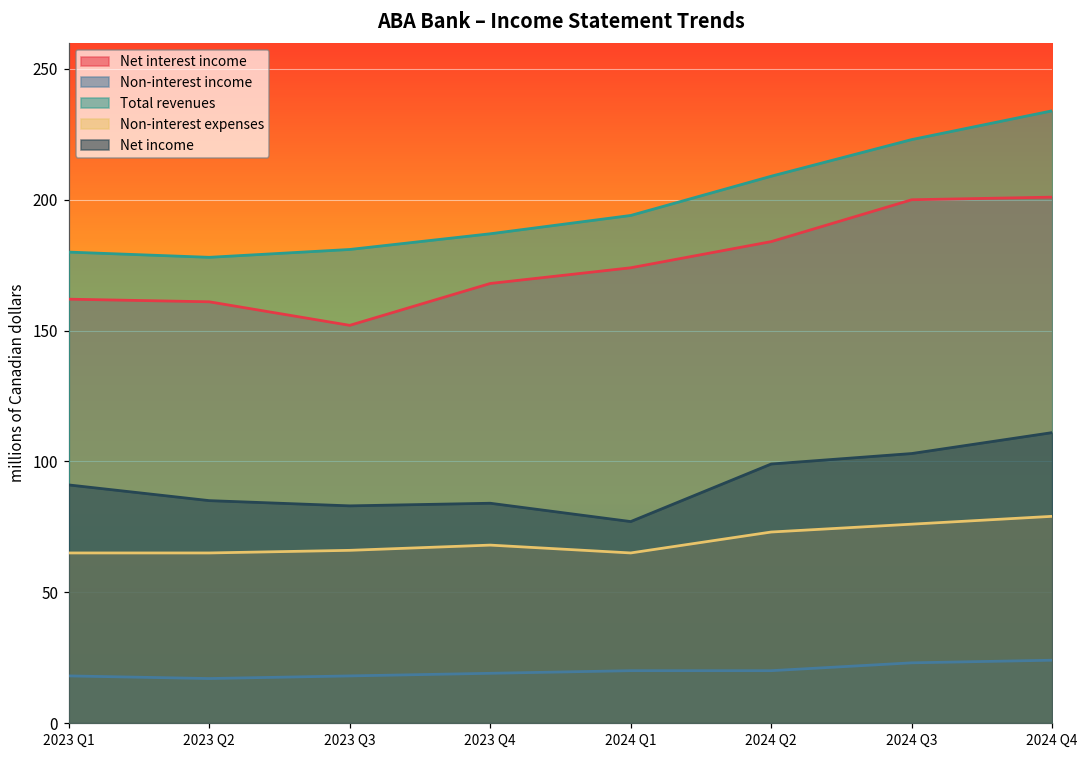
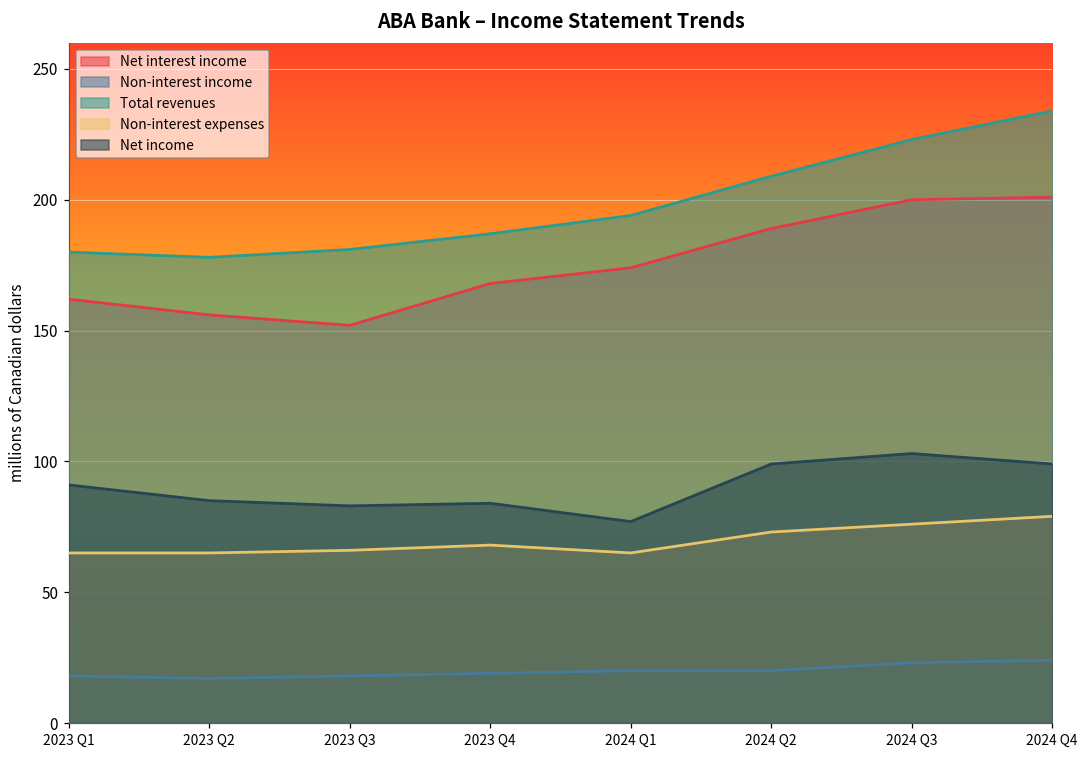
  {
    "Net interest income": {
      "2023 Q1": 162,
-     "2023 Q2": 161,
+     "2023 Q2": 156,
      "2023 Q3": 152,
      "2023 Q4": 168,
      "2024 Q1": 174,
-     "2024 Q2": 184,
+     "2024 Q2": 189,
      "2024 Q3": 200,
      "2024 Q4": 201
    },
    "Non-interest expenses": {
      "2023 Q1": 65,
      "2023 Q2": 65,
      "2023 Q3": 66,
      "2023 Q4": 68,
      "2024 Q1": 65,
      "2024 Q2": 73,
      "2024 Q3": 76,
      "2024 Q4": 79
    },
    "Net income": {
      "2023 Q1": 91,
      "2023 Q2": 85,
      "2023 Q3": 83,
      "2023 Q4": 84,
      "2024 Q1": 77,
      "2024 Q2": 99,
      "2024 Q3": 103,
-     "2024 Q4": 111
+     "2024 Q4": 99
    }
  }
